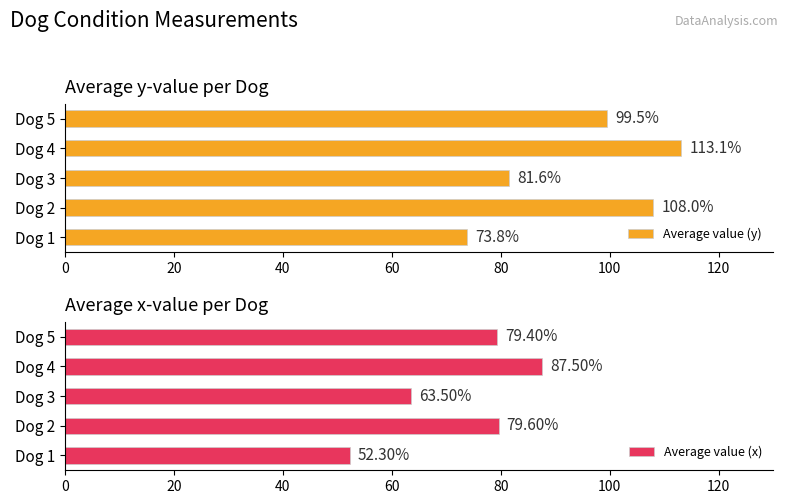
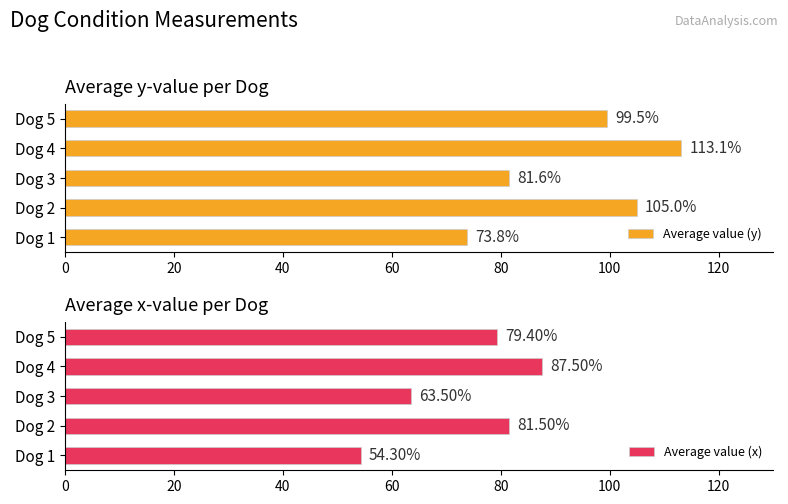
  {
    "Average y-value per Dog": {
      "Dog 5": "99.5%",
      "Dog 4": "113.1%",
      "Dog 3": "81.6%",
-     "Dog 2": "108.0%",
+     "Dog 2": "105.0%",
      "Dog 1": "73.8%"
    },
    "Average x-value per Dog": {
      "Dog 5": "79.40%",
      "Dog 4": "87.50%",
      "Dog 3": "63.50%",
-     "Dog 2": "79.60%",
-     "Dog 1": "52.30%"
+     "Dog 2": "81.50%",
+     "Dog 1": "54.30%"
    }
  }
